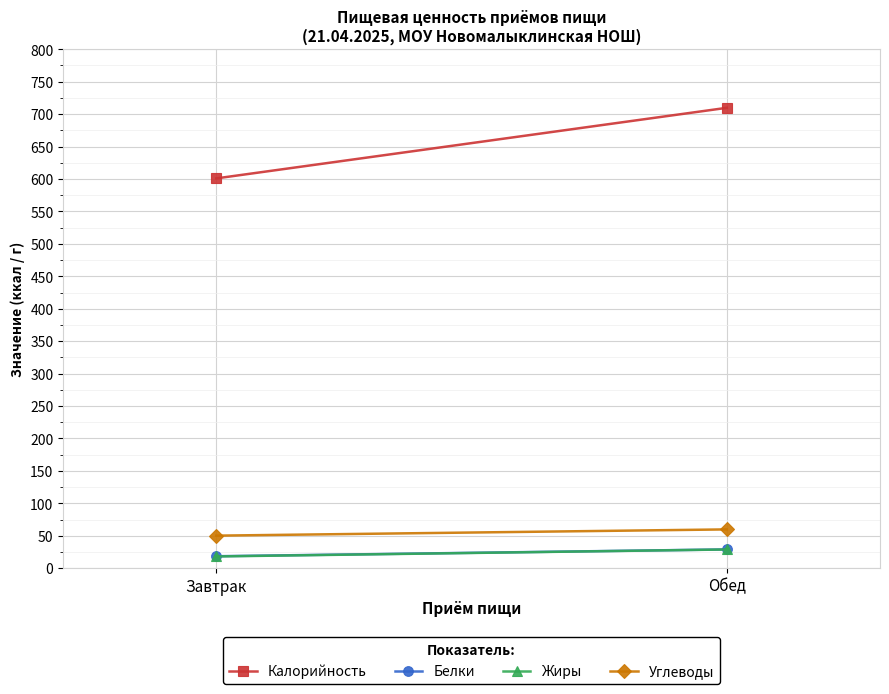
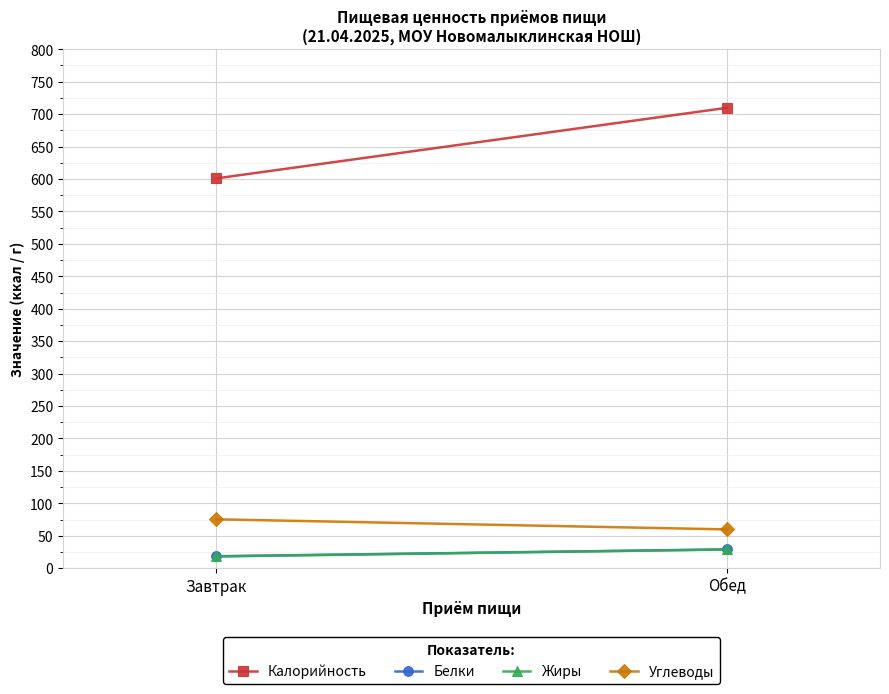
  {
    "Калорийность": {
      "Завтрак": 600,
      "Обед": 710
    },
    "Жиры": {
      "Завтрак": 20,
      "Обед": 30
    },
    "Углеводы": {
-     "Завтрак": 50,
+     "Завтрак": 80,
      "Обед": 60
    }
  }
